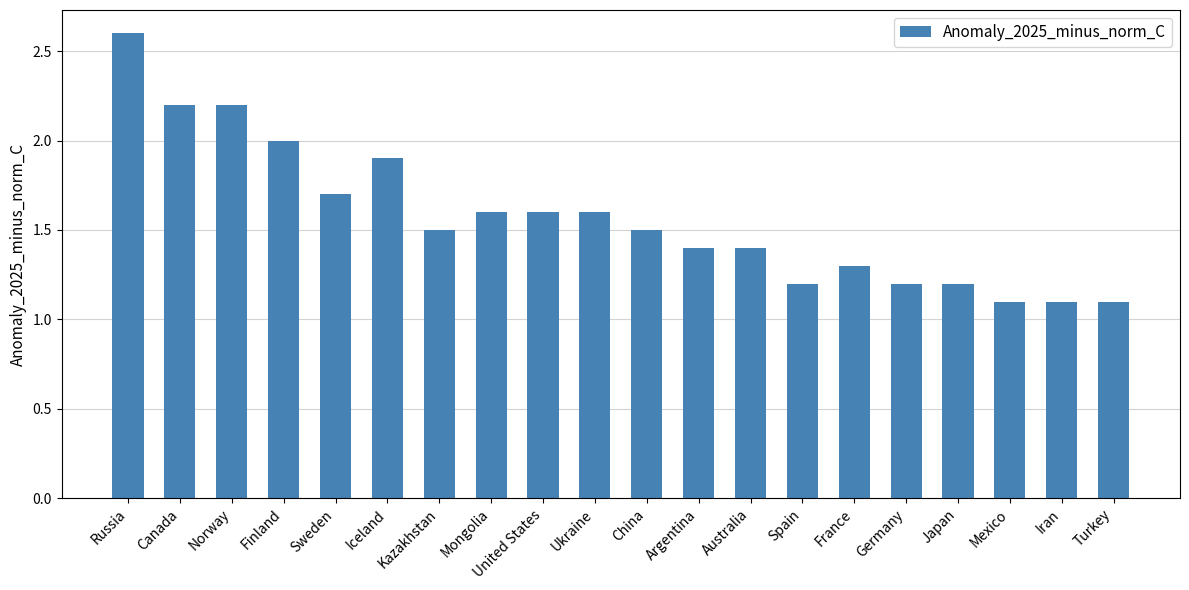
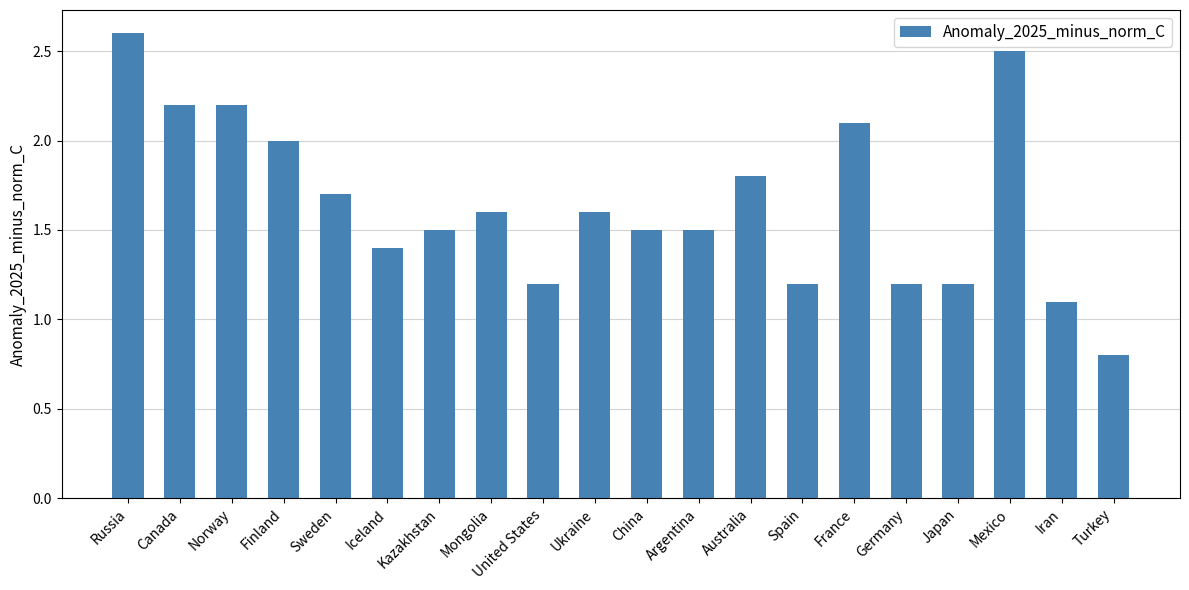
  {
    "Russia": 2.6,
    "Canada": 2.2,
    "Norway": 2.2,
    "Finland": 2.0,
    "Sweden": 1.7,
-   "Iceland": 1.9,
+   "Iceland": 1.4,
    "Kazakhstan": 1.5,
    "Mongolia": 1.6,
-   "United States": 1.6,
+   "United States": 1.2,
    "Ukraine": 1.6,
    "China": 1.5,
-   "Argentina": 1.4,
-   "Australia": 1.4,
+   "Argentina": 1.5,
+   "Australia": 1.8,
    "Spain": 1.2,
-   "France": 1.3,
+   "France": 2.1,
    "Germany": 1.2,
    "Japan": 1.2,
-   "Mexico": 1.1,
+   "Mexico": 2.5,
    "Iran": 1.1,
-   "Turkey": 1.1
+   "Turkey": 0.8
  }
